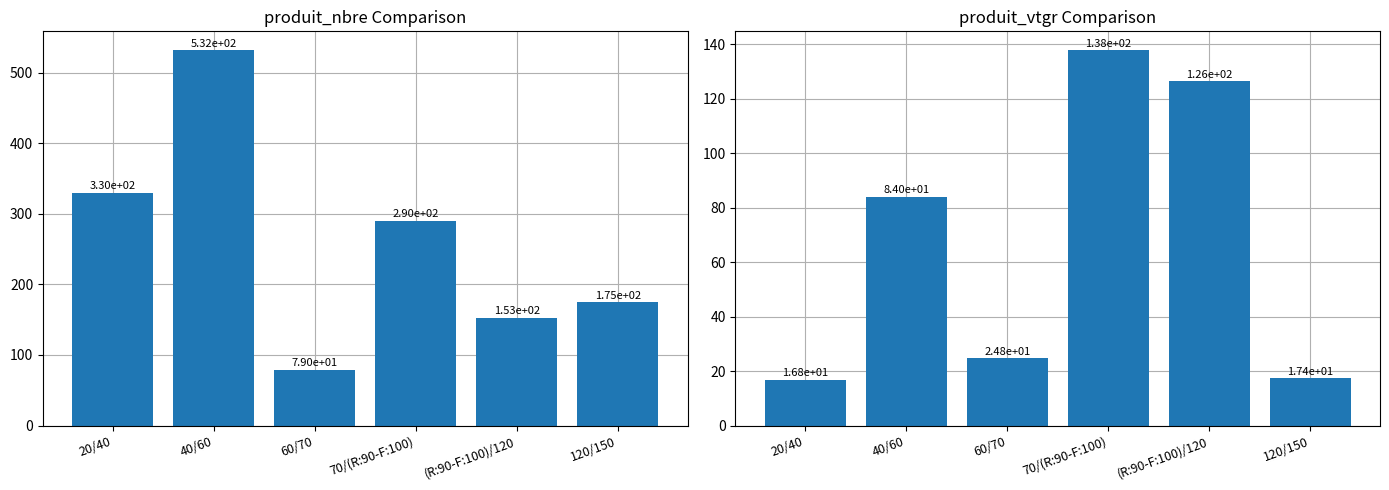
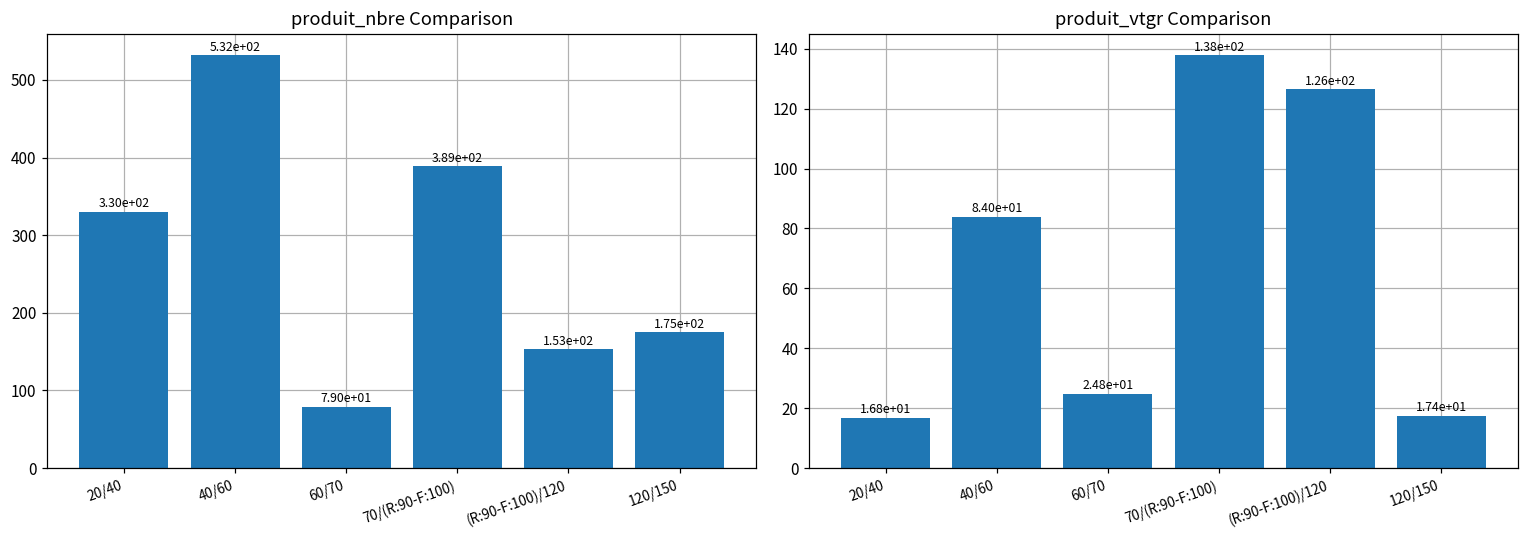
  {
    "produit_nbre Comparison": {
      "20/40": "3.30e+02",
      "40/60": "5.32e+02",
      "60/70": "7.90e+01",
-     "70/(R:90-F:100)": "2.90e+02",
+     "70/(R:90-F:100)": "3.89e+02",
      "(R:90-F:100)/120": "1.53e+02",
      "120/150": "1.75e+02"
    },
    "produit_vtgr Comparison": {
      "20/40": "1.68e+01",
      "40/60": "8.40e+01",
      "60/70": "2.48e+01",
      "70/(R:90-F:100)": "1.38e+02",
      "(R:90-F:100)/120": "1.26e+02",
      "120/150": "1.74e+01"
    }
  }
